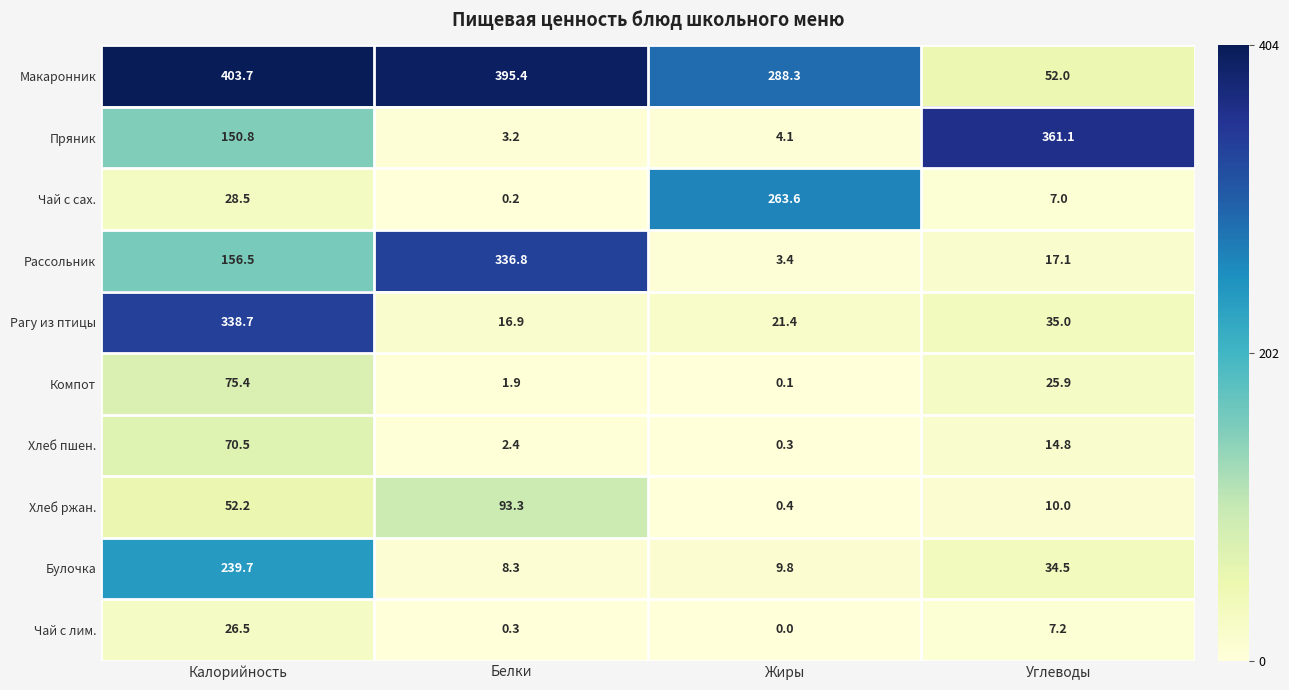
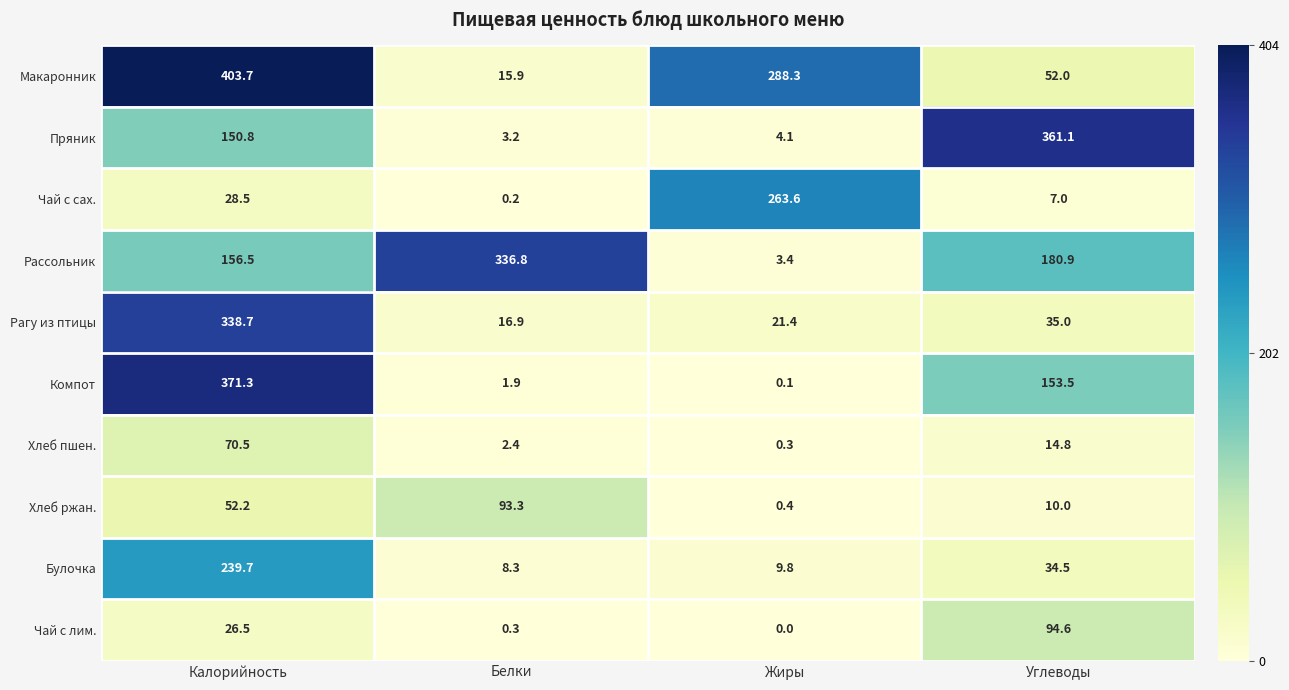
  {
    "Макаронник": {
      "Калорийность": 403.7,
-     "Белки": 395.4,
+     "Белки": 15.9,
      "Жиры": 288.3,
      "Углеводы": 52.0
    },
    "Пряник": {
      "Калорийность": 150.8,
      "Белки": 3.2,
      "Жиры": 4.1,
      "Углеводы": 361.1
    },
    "Чай с сах.": {
      "Калорийность": 28.5,
      "Белки": 0.2,
      "Жиры": 263.6,
      "Углеводы": 7.0
    },
    "Рассольник": {
      "Калорийность": 156.5,
      "Белки": 336.8,
      "Жиры": 3.4,
-     "Углеводы": 17.1
+     "Углеводы": 180.9
    },
    "Рагу из птицы": {
      "Калорийность": 338.7,
      "Белки": 16.9,
      "Жиры": 21.4,
      "Углеводы": 35.0
    },
    "Компот": {
-     "Калорийность": 75.4,
+     "Калорийность": 371.3,
      "Белки": 1.9,
      "Жиры": 0.1,
-     "Углеводы": 25.9
+     "Углеводы": 153.5
    },
    "Хлеб пшен.": {
      "Калорийность": 70.5,
      "Белки": 2.4,
      "Жиры": 0.3,
      "Углеводы": 14.8
    },
    "Хлеб ржан.": {
      "Калорийность": 52.2,
      "Белки": 93.3,
      "Жиры": 0.4,
      "Углеводы": 10.0
    },
    "Булочка": {
      "Калорийность": 239.7,
      "Белки": 8.3,
      "Жиры": 9.8,
      "Углеводы": 34.5
    },
    "Чай с лим.": {
      "Калорийность": 26.5,
      "Белки": 0.3,
      "Жиры": 0.0,
-     "Углеводы": 7.2
+     "Углеводы": 94.6
    }
  }
